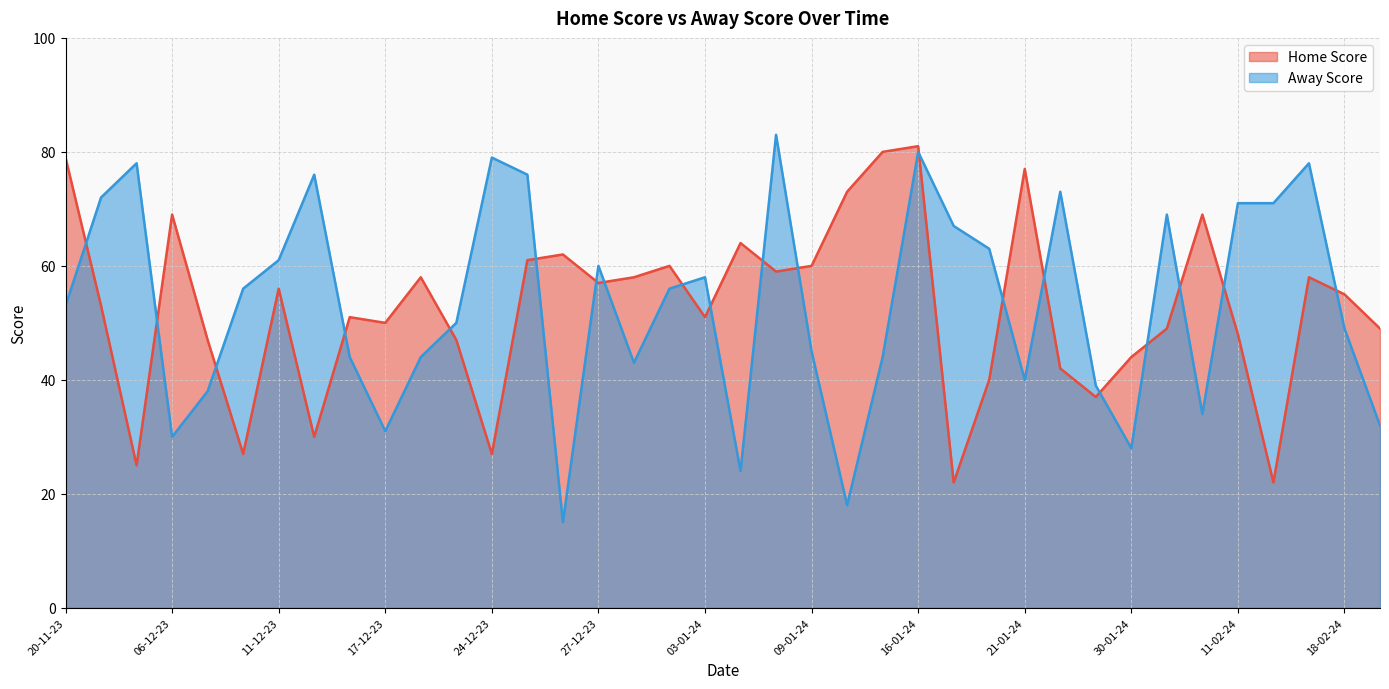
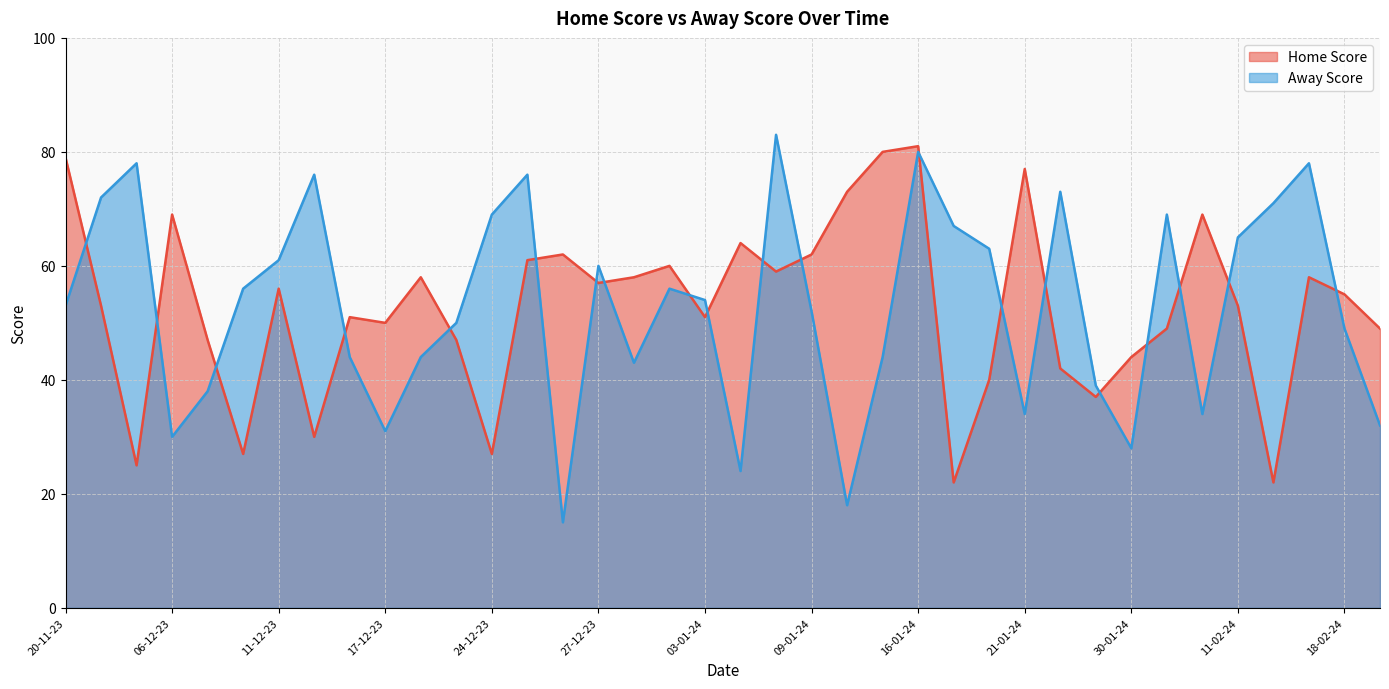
  {
    "Home Score": {
      "20-11-23": 79,
      "11-12-23": 56,
      "17-12-23": 50,
      "24-12-23": 27,
      "03-01-24": 51,
-     "09-01-24": 60,
+     "09-01-24": 62,
      "16-01-24": 81,
      "21-01-24": 77,
      "30-01-24": 44,
-     "11-02-24": 48
+     "11-02-24": 53
    },
    "Away Score": {
      "20-11-23": 53,
      "11-12-23": 61,
      "17-12-23": 31,
-     "24-12-23": 79,
-     "03-01-24": 58,
-     "09-01-24": 45,
+     "24-12-23": 69,
+     "03-01-24": 54,
+     "09-01-24": 52,
      "16-01-24": 80,
-     "21-01-24": 40,
+     "21-01-24": 34,
      "30-01-24": 28,
-     "11-02-24": 71
+     "11-02-24": 65
    }
  }
